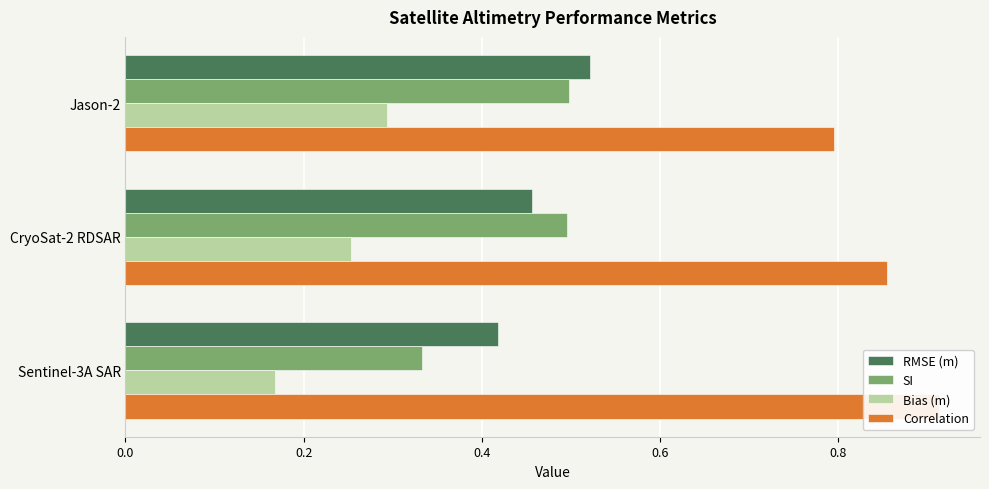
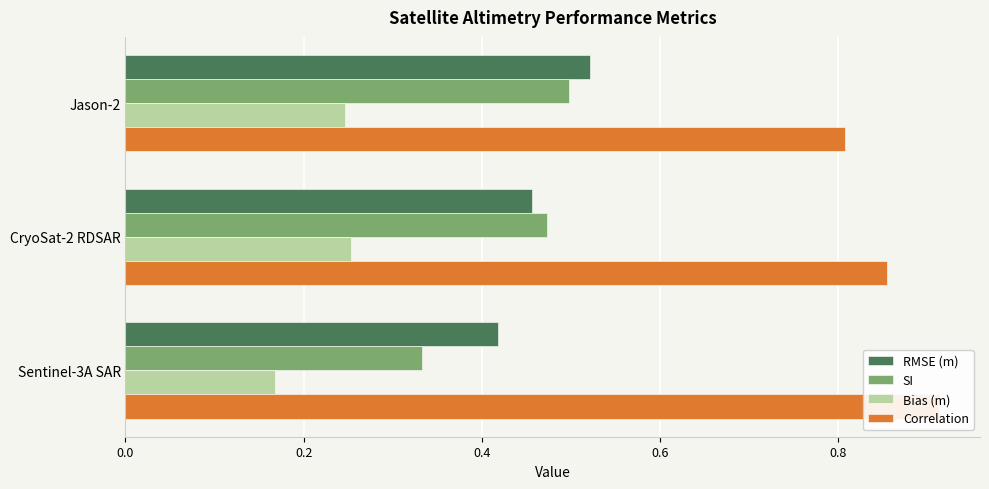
  {
    "RMSE (m)": {
      "Jason-2": 0.52,
      "CryoSat-2 RDSAR": 0.46,
      "Sentinel-3A SAR": 0.42
    },
    "SI": {
      "Jason-2": 0.50,
-     "CryoSat-2 RDSAR": 0.50,
+     "CryoSat-2 RDSAR": 0.47,
      "Sentinel-3A SAR": 0.33
    },
    "Bias (m)": {
-     "Jason-2": 0.29,
+     "Jason-2": 0.25,
      "CryoSat-2 RDSAR": 0.25,
      "Sentinel-3A SAR": 0.17
    },
    "Correlation": {
-     "Jason-2": 0.80,
+     "Jason-2": 0.81,
      "CryoSat-2 RDSAR": 0.85
    }
  }
